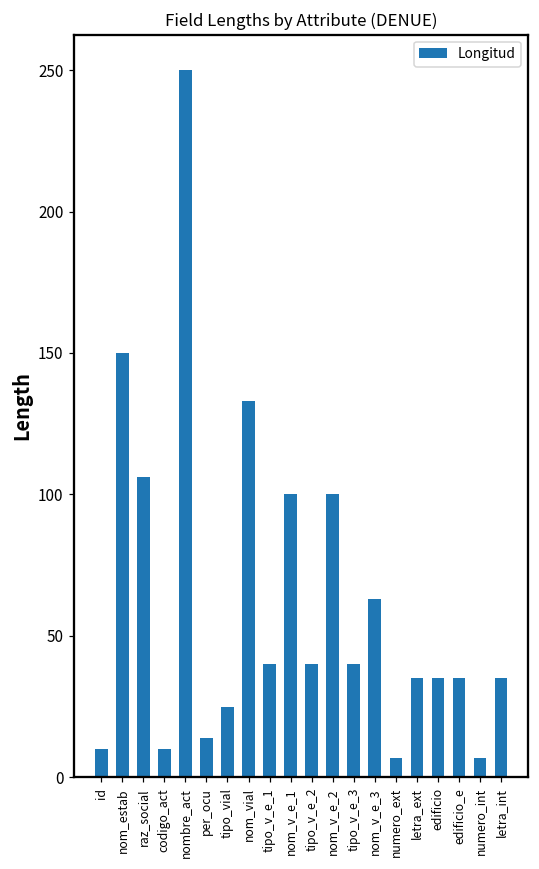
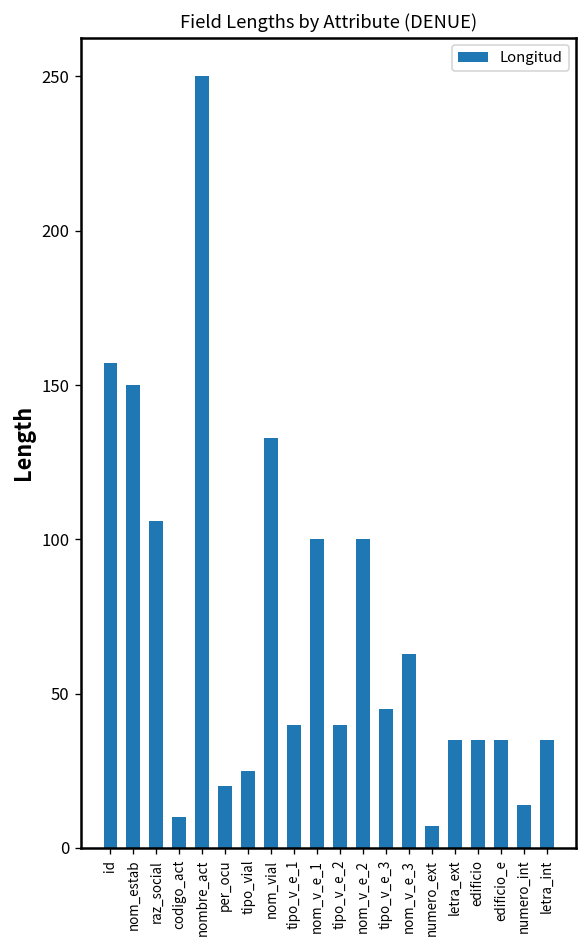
  {
-   "id": 10,
+   "id": 157,
    "nom_estab": 150,
    "raz_social": 106,
    "codigo_act": 10,
    "nombre_act": 250,
-   "per_ocu": 14,
+   "per_ocu": 20,
    "tipo_vial": 25,
    "nom_vial": 133,
    "tipo_v_e_1": 40,
    "nom_v_e_1": 100,
    "tipo_v_e_2": 40,
    "nom_v_e_2": 100,
-   "tipo_v_e_3": 40,
+   "tipo_v_e_3": 45,
    "nom_v_e_3": 63,
    "numero_ext": 7,
    "letra_ext": 35,
    "edificio": 35,
    "edificio_e": 35,
-   "numero_int": 7,
+   "numero_int": 14,
    "letra_int": 35
  }
